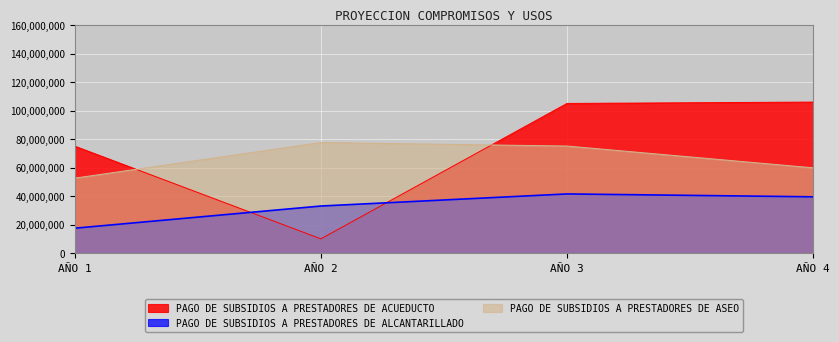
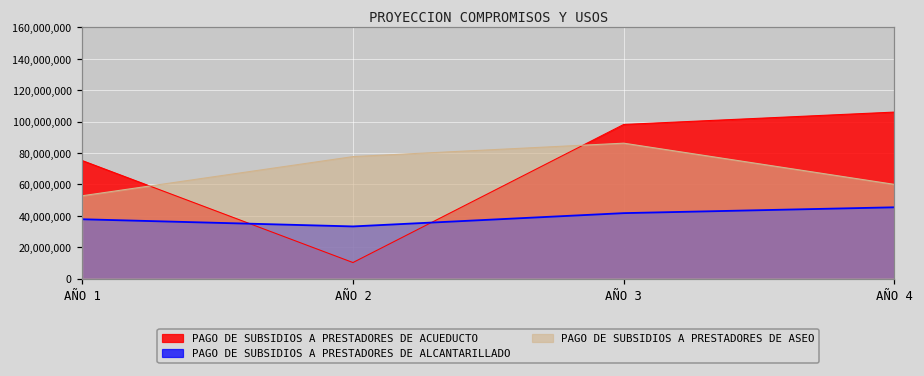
  {
    "PAGO DE SUBSIDIOS A PRESTADORES DE ACUEDUCTO": {
      "AÑO 1": "75,000,000",
      "AÑO 2": "10,000,000",
-     "AÑO 3": "105,000,000",
+     "AÑO 3": "98,000,000",
      "AÑO 4": "106,000,000"
    },
    "PAGO DE SUBSIDIOS A PRESTADORES DE ALCANTARILLADO": {
-     "AÑO 1": "18,000,000",
+     "AÑO 1": "38,000,000",
      "AÑO 2": "33,000,000",
      "AÑO 3": "42,000,000",
-     "AÑO 4": "40,000,000"
+     "AÑO 4": "45,000,000"
    },
    "PAGO DE SUBSIDIOS A PRESTADORES DE ASEO": {
      "AÑO 1": "53,000,000",
      "AÑO 2": "78,000,000",
-     "AÑO 3": "75,000,000",
+     "AÑO 3": "86,000,000",
      "AÑO 4": "60,000,000"
    }
  }
